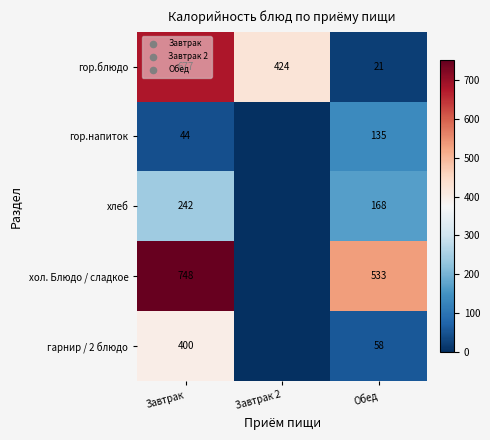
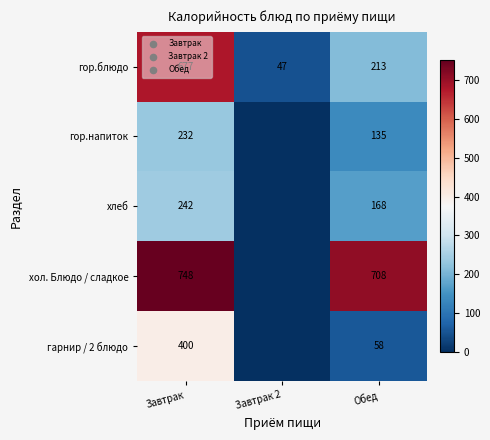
  {
    "гор.блюдо": {
-     "Завтрак 2": 424,
-     "Обед": 21
+     "Завтрак 2": 47,
+     "Обед": 213
    },
    "гор.напиток": {
-     "Завтрак": 44,
+     "Завтрак": 232,
      "Обед": 135
    },
    "хлеб": {
      "Завтрак": 242,
      "Обед": 168
    },
    "хол. Блюдо / сладкое": {
      "Завтрак": 748,
-     "Обед": 533
+     "Обед": 708
    },
    "гарнир / 2 блюдо": {
      "Завтрак": 400,
      "Обед": 58
    }
  }
